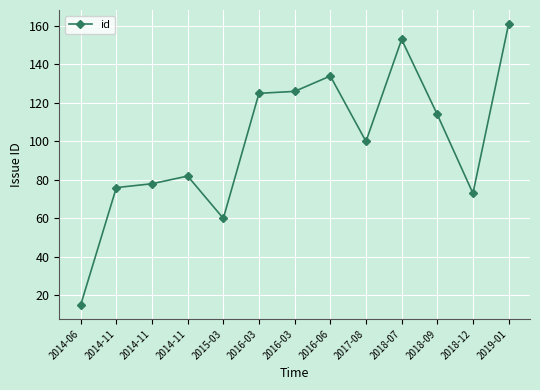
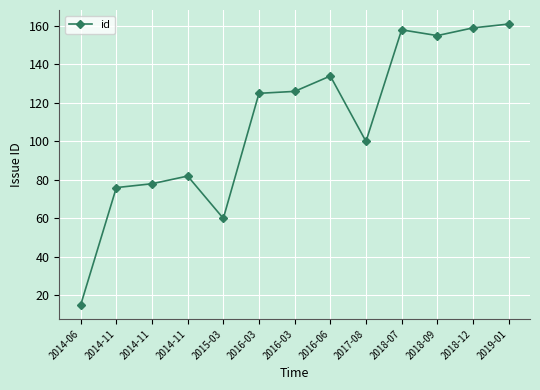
  {
    "2014-06": 15,
    "2015-03": 60,
    "2016-06": 134,
    "2017-08": 100,
-   "2018-07": 153,
-   "2018-09": 114,
-   "2018-12": 73,
+   "2018-07": 158,
+   "2018-09": 155,
+   "2018-12": 159,
    "2019-01": 161
  }
